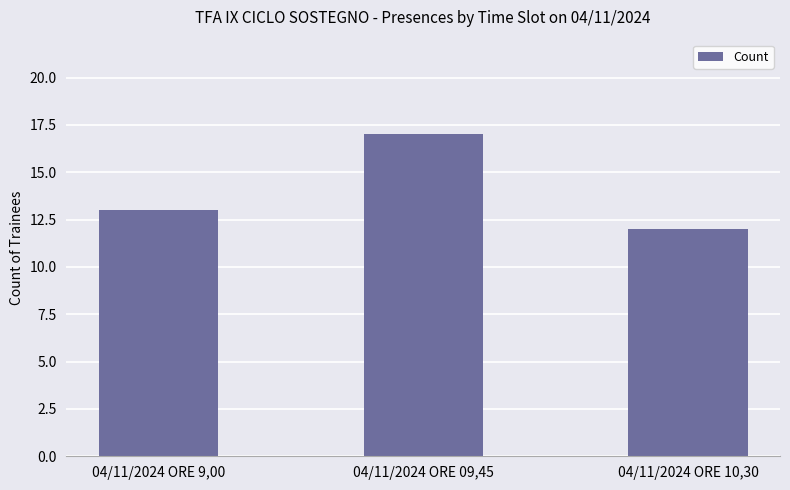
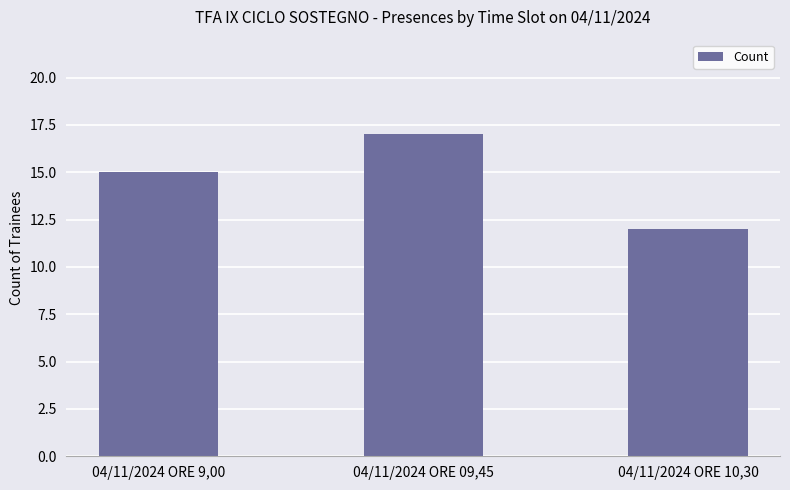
  {
-   "04/11/2024 ORE 9,00": 13,
+   "04/11/2024 ORE 9,00": 15,
    "04/11/2024 ORE 09,45": 17,
    "04/11/2024 ORE 10,30": 12
  }
